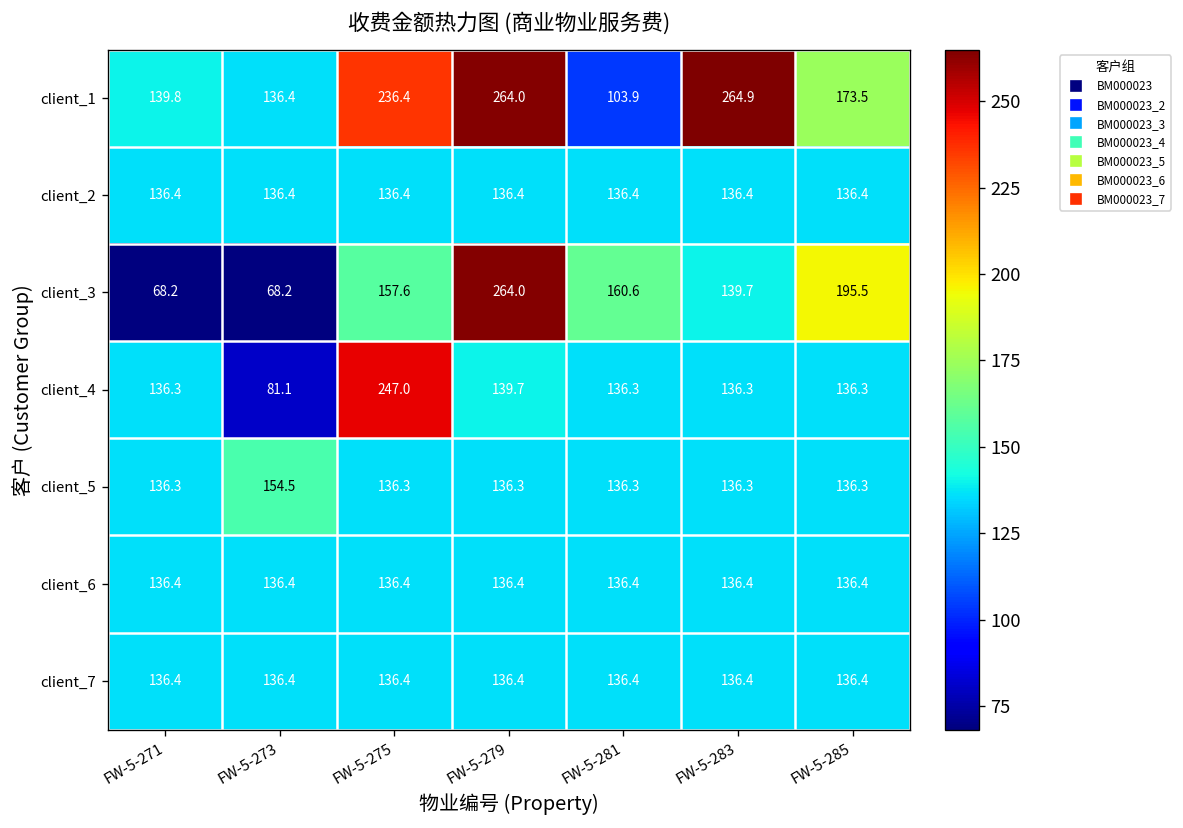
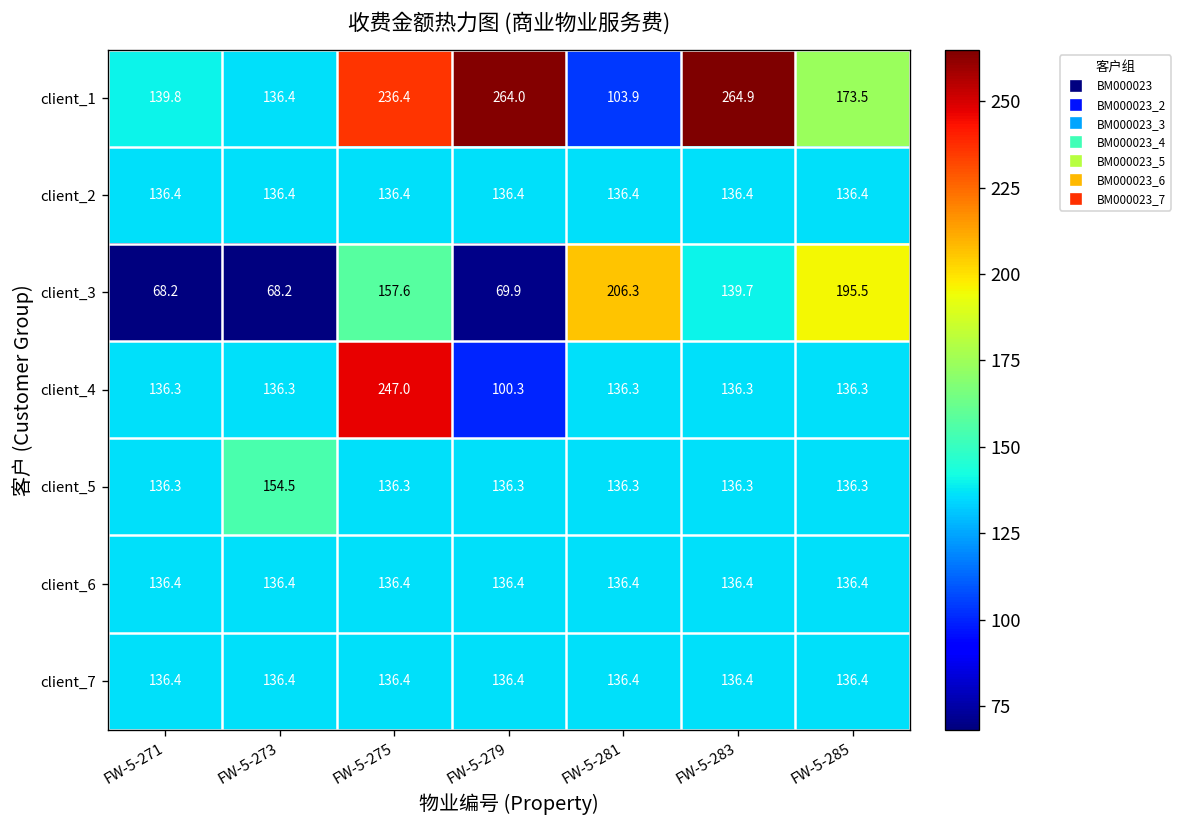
  {
    "client_1": {
      "FW-5-271": 139.8,
      "FW-5-273": 136.4,
      "FW-5-275": 236.4,
      "FW-5-279": 264.0,
      "FW-5-281": 103.9,
      "FW-5-283": 264.9,
      "FW-5-285": 173.5
    },
    "client_2": {
      "FW-5-271": 136.4,
      "FW-5-273": 136.4,
      "FW-5-275": 136.4,
      "FW-5-279": 136.4,
      "FW-5-281": 136.4,
      "FW-5-283": 136.4,
      "FW-5-285": 136.4
    },
    "client_3": {
      "FW-5-271": 68.2,
      "FW-5-273": 68.2,
      "FW-5-275": 157.6,
-     "FW-5-279": 264.0,
-     "FW-5-281": 160.6,
+     "FW-5-279": 69.9,
+     "FW-5-281": 206.3,
      "FW-5-283": 139.7,
      "FW-5-285": 195.5
    },
    "client_4": {
      "FW-5-271": 136.3,
-     "FW-5-273": 81.1,
+     "FW-5-273": 136.3,
      "FW-5-275": 247.0,
-     "FW-5-279": 139.7,
+     "FW-5-279": 100.3,
      "FW-5-281": 136.3,
      "FW-5-283": 136.3,
      "FW-5-285": 136.3
    },
    "client_5": {
      "FW-5-271": 136.3,
      "FW-5-273": 154.5,
      "FW-5-275": 136.3,
      "FW-5-279": 136.3,
      "FW-5-281": 136.3,
      "FW-5-283": 136.3,
      "FW-5-285": 136.3
    },
    "client_6": {
      "FW-5-271": 136.4,
      "FW-5-273": 136.4,
      "FW-5-275": 136.4,
      "FW-5-279": 136.4,
      "FW-5-281": 136.4,
      "FW-5-283": 136.4,
      "FW-5-285": 136.4
    },
    "client_7": {
      "FW-5-271": 136.4,
      "FW-5-273": 136.4,
      "FW-5-275": 136.4,
      "FW-5-279": 136.4,
      "FW-5-281": 136.4,
      "FW-5-283": 136.4,
      "FW-5-285": 136.4
    }
  }
